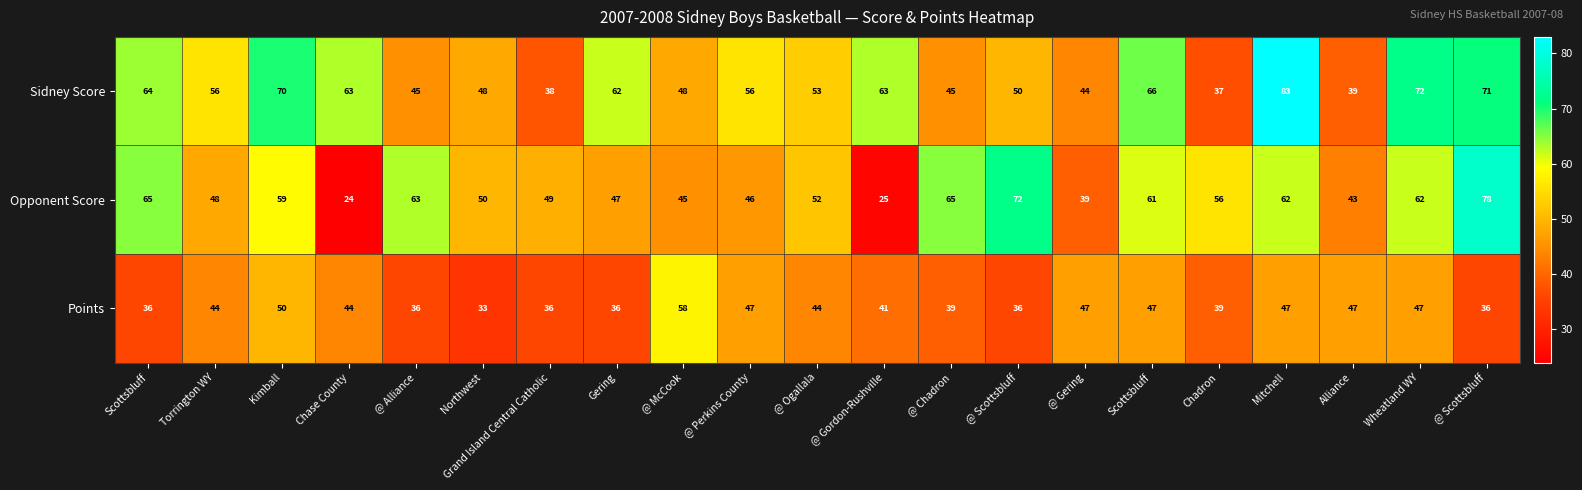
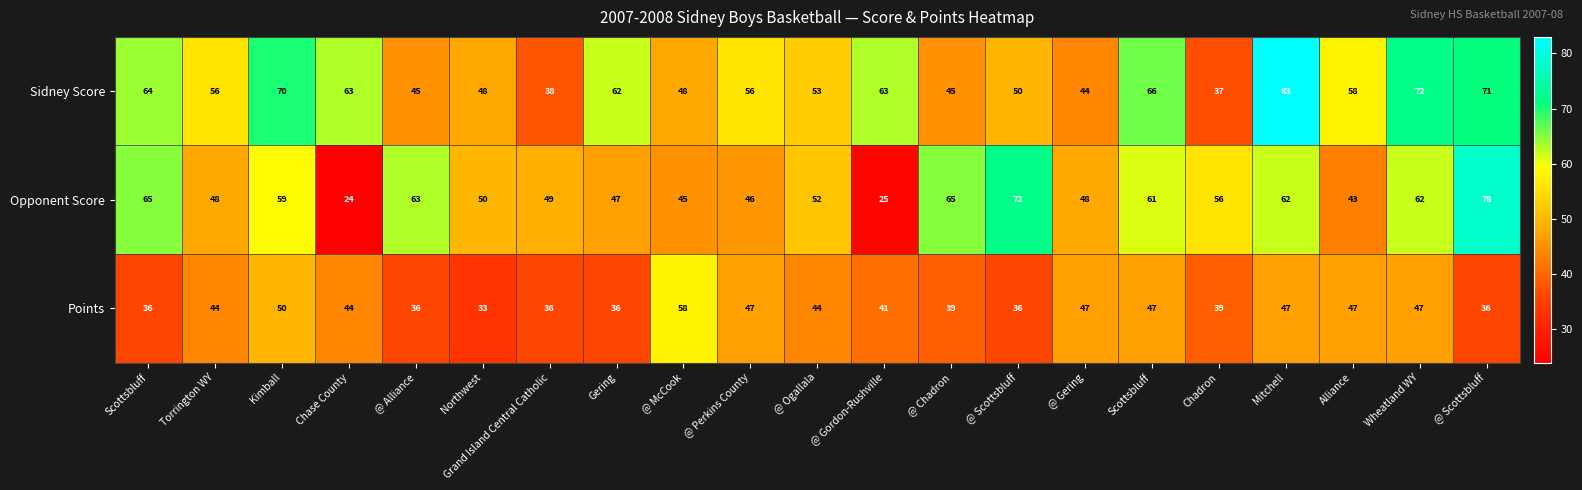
  {
    "Sidney Score": {
      "Torrington WY": 56,
      "Kimball": 70,
      "Chase County": 63,
      "@ Alliance": 45,
      "Northwest": 48,
      "Grand Island Central Catholic": 38,
      "Gering": 62,
      "@ McCook": 48,
      "@ Perkins County": 56,
      "@ Ogallala": 53,
      "@ Gordon-Rushville": 63,
      "@ Chadron": 45,
      "@ Gering": 44,
      "Chadron": 37,
      "Mitchell": 83,
-     "Alliance": 39,
+     "Alliance": 58,
      "Wheatland WY": 72
    },
    "Opponent Score": {
      "Torrington WY": 48,
      "Kimball": 59,
      "Chase County": 24,
      "@ Alliance": 63,
      "Northwest": 50,
      "Grand Island Central Catholic": 49,
      "Gering": 47,
      "@ McCook": 45,
      "@ Perkins County": 46,
      "@ Ogallala": 52,
      "@ Gordon-Rushville": 25,
      "@ Chadron": 65,
-     "@ Gering": 39,
+     "@ Gering": 48,
      "Chadron": 56,
      "Mitchell": 62,
      "Alliance": 43,
      "Wheatland WY": 62
    },
    "Points": {
      "Torrington WY": 44,
      "Kimball": 50,
      "Chase County": 44,
      "@ Alliance": 36,
      "Northwest": 33,
      "Grand Island Central Catholic": 36,
      "Gering": 36,
      "@ McCook": 58,
      "@ Perkins County": 47,
      "@ Ogallala": 44,
      "@ Gordon-Rushville": 41,
      "@ Chadron": 39,
      "@ Gering": 47,
      "Chadron": 39,
      "Mitchell": 47,
      "Alliance": 47,
      "Wheatland WY": 47
    }
  }
